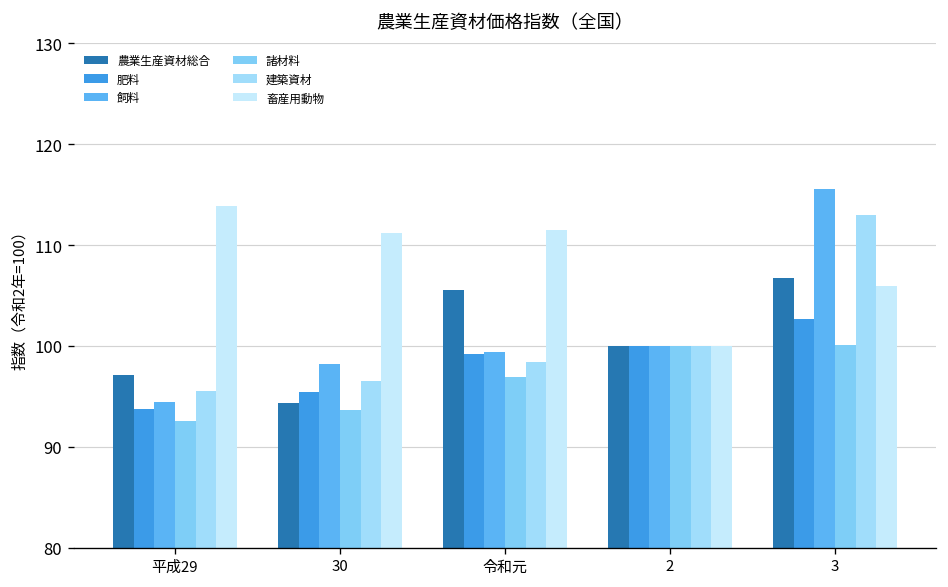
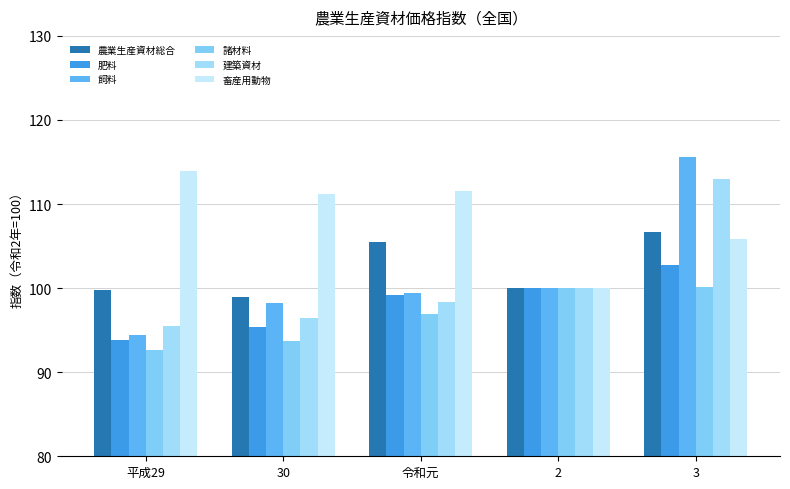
  {
    "農業生産資材総合": {
-     "平成29": 97,
-     "30": 94,
+     "平成29": 100,
+     "30": 99,
      "令和元": 106,
      "2": 100,
      "3": 107
    }
  }
